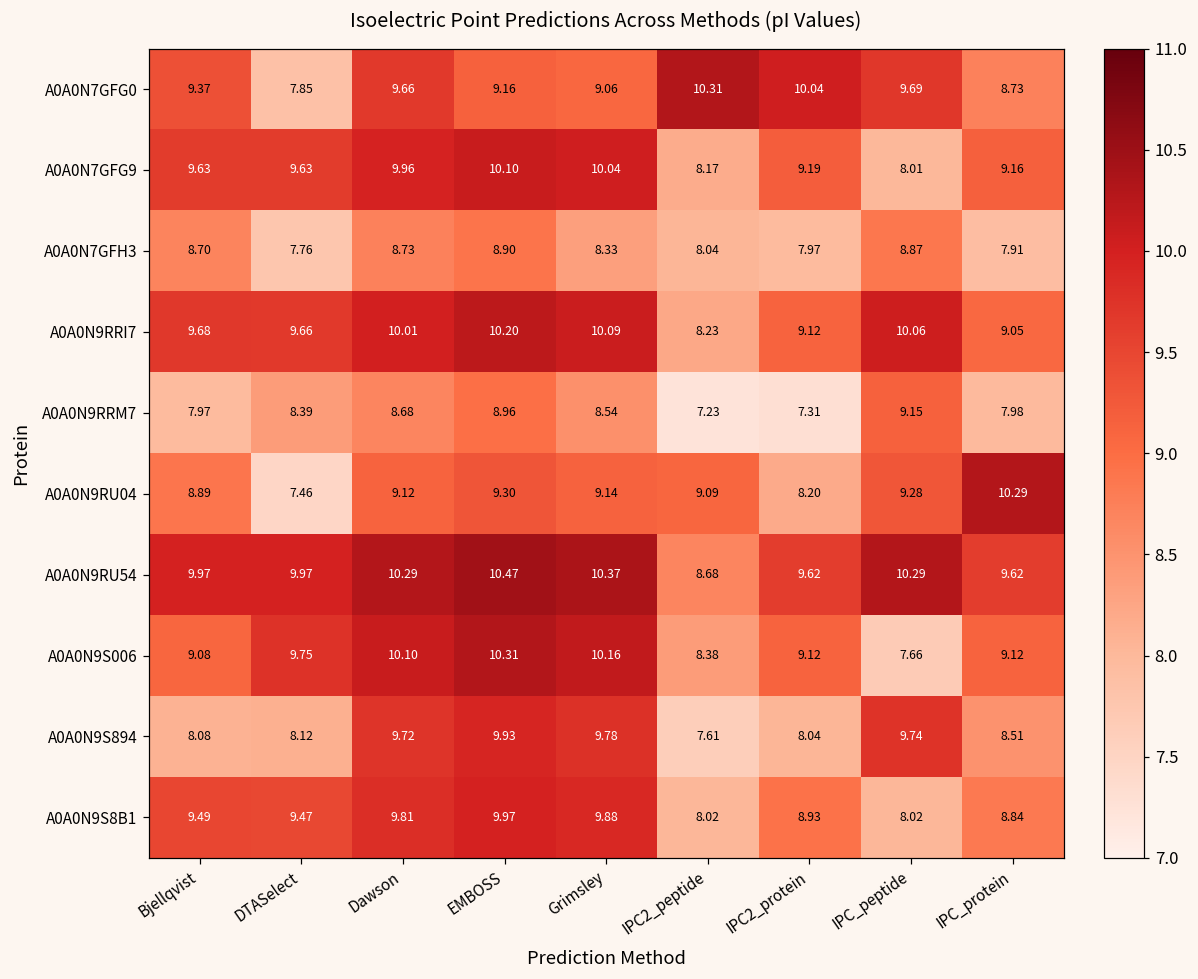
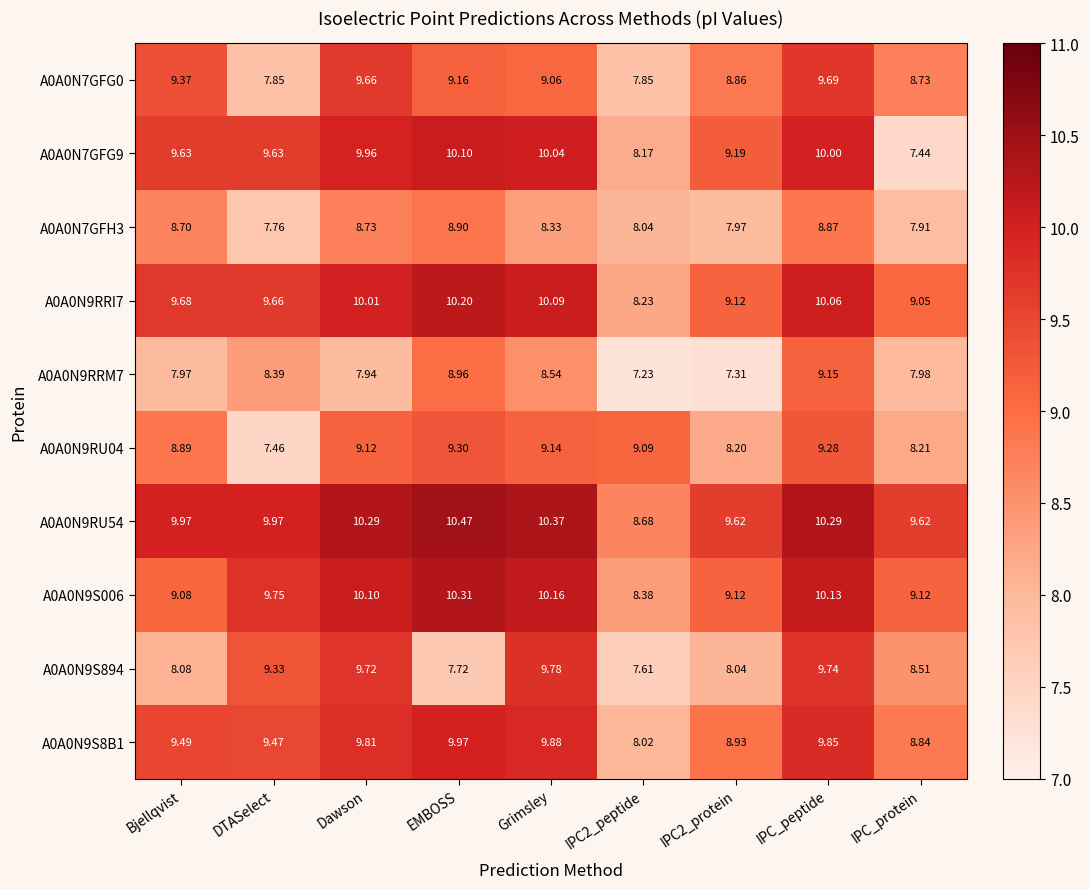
  {
    "A0A0N7GFG0": {
      "Bjellqvist": 9.37,
      "DTASelect": 7.85,
      "Dawson": 9.66,
      "EMBOSS": 9.16,
      "Grimsley": 9.06,
-     "IPC2_peptide": 10.31,
-     "IPC2_protein": 10.04,
+     "IPC2_peptide": 7.85,
+     "IPC2_protein": 8.86,
      "IPC_peptide": 9.69,
      "IPC_protein": 8.73
    },
    "A0A0N7GFG9": {
      "Bjellqvist": 9.63,
      "DTASelect": 9.63,
      "Dawson": 9.96,
      "EMBOSS": 10.10,
      "Grimsley": 10.04,
      "IPC2_peptide": 8.17,
      "IPC2_protein": 9.19,
-     "IPC_peptide": 8.01,
-     "IPC_protein": 9.16
+     "IPC_peptide": 10.00,
+     "IPC_protein": 7.44
    },
    "A0A0N7GFH3": {
      "Bjellqvist": 8.70,
      "DTASelect": 7.76,
      "Dawson": 8.73,
      "EMBOSS": 8.90,
      "Grimsley": 8.33,
      "IPC2_peptide": 8.04,
      "IPC2_protein": 7.97,
      "IPC_peptide": 8.87,
      "IPC_protein": 7.91
    },
    "A0A0N9RRI7": {
      "Bjellqvist": 9.68,
      "DTASelect": 9.66,
      "Dawson": 10.01,
      "EMBOSS": 10.20,
      "Grimsley": 10.09,
      "IPC2_peptide": 8.23,
      "IPC2_protein": 9.12,
      "IPC_peptide": 10.06,
      "IPC_protein": 9.05
    },
    "A0A0N9RRM7": {
      "Bjellqvist": 7.97,
      "DTASelect": 8.39,
-     "Dawson": 8.68,
+     "Dawson": 7.94,
      "EMBOSS": 8.96,
      "Grimsley": 8.54,
      "IPC2_peptide": 7.23,
      "IPC2_protein": 7.31,
      "IPC_peptide": 9.15,
      "IPC_protein": 7.98
    },
    "A0A0N9RU04": {
      "Bjellqvist": 8.89,
      "DTASelect": 7.46,
      "Dawson": 9.12,
      "EMBOSS": 9.30,
      "Grimsley": 9.14,
      "IPC2_peptide": 9.09,
      "IPC2_protein": 8.20,
      "IPC_peptide": 9.28,
-     "IPC_protein": 10.29
+     "IPC_protein": 8.21
    },
    "A0A0N9RU54": {
      "Bjellqvist": 9.97,
      "DTASelect": 9.97,
      "Dawson": 10.29,
      "EMBOSS": 10.47,
      "Grimsley": 10.37,
      "IPC2_peptide": 8.68,
      "IPC2_protein": 9.62,
      "IPC_peptide": 10.29,
      "IPC_protein": 9.62
    },
    "A0A0N9S006": {
      "Bjellqvist": 9.08,
      "DTASelect": 9.75,
      "Dawson": 10.10,
      "EMBOSS": 10.31,
      "Grimsley": 10.16,
      "IPC2_peptide": 8.38,
      "IPC2_protein": 9.12,
-     "IPC_peptide": 7.66,
+     "IPC_peptide": 10.13,
      "IPC_protein": 9.12
    },
    "A0A0N9S894": {
      "Bjellqvist": 8.08,
-     "DTASelect": 8.12,
+     "DTASelect": 9.33,
      "Dawson": 9.72,
-     "EMBOSS": 9.93,
+     "EMBOSS": 7.72,
      "Grimsley": 9.78,
      "IPC2_peptide": 7.61,
      "IPC2_protein": 8.04,
      "IPC_peptide": 9.74,
      "IPC_protein": 8.51
    },
    "A0A0N9S8B1": {
      "Bjellqvist": 9.49,
      "DTASelect": 9.47,
      "Dawson": 9.81,
      "EMBOSS": 9.97,
      "Grimsley": 9.88,
      "IPC2_peptide": 8.02,
      "IPC2_protein": 8.93,
-     "IPC_peptide": 8.02,
+     "IPC_peptide": 9.85,
      "IPC_protein": 8.84
    }
  }
